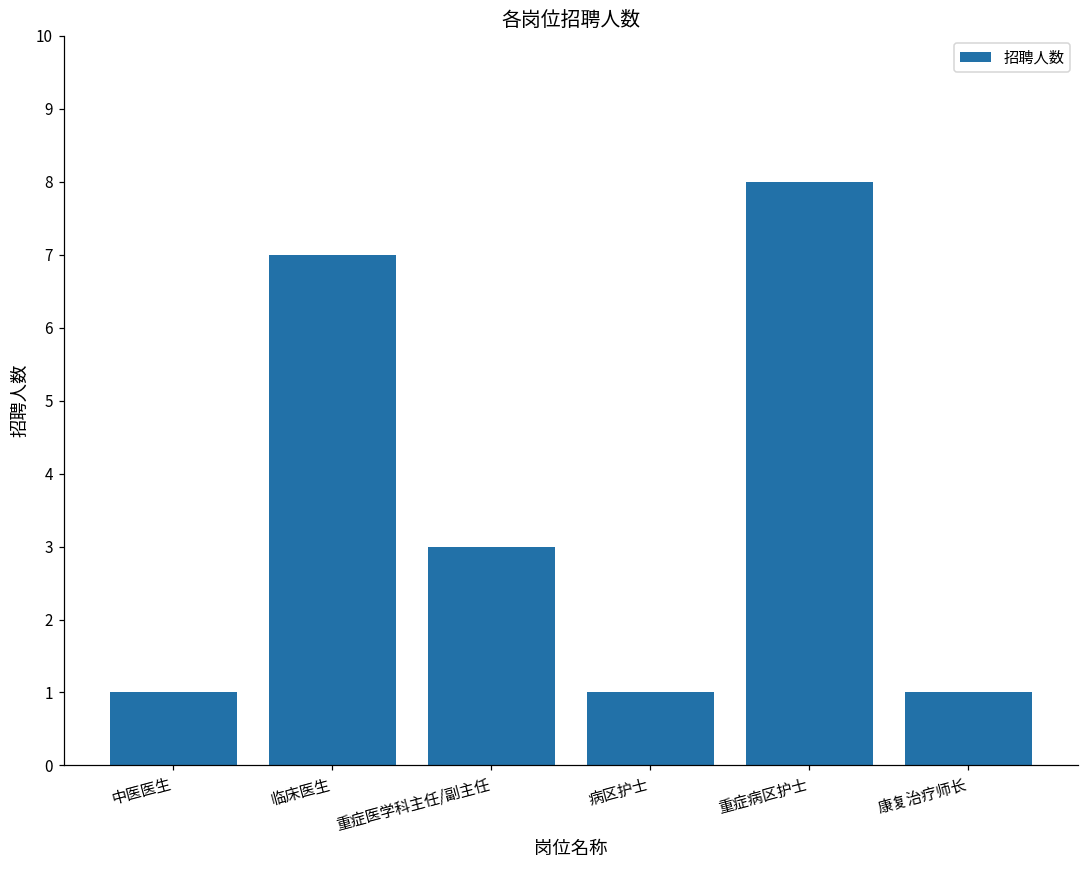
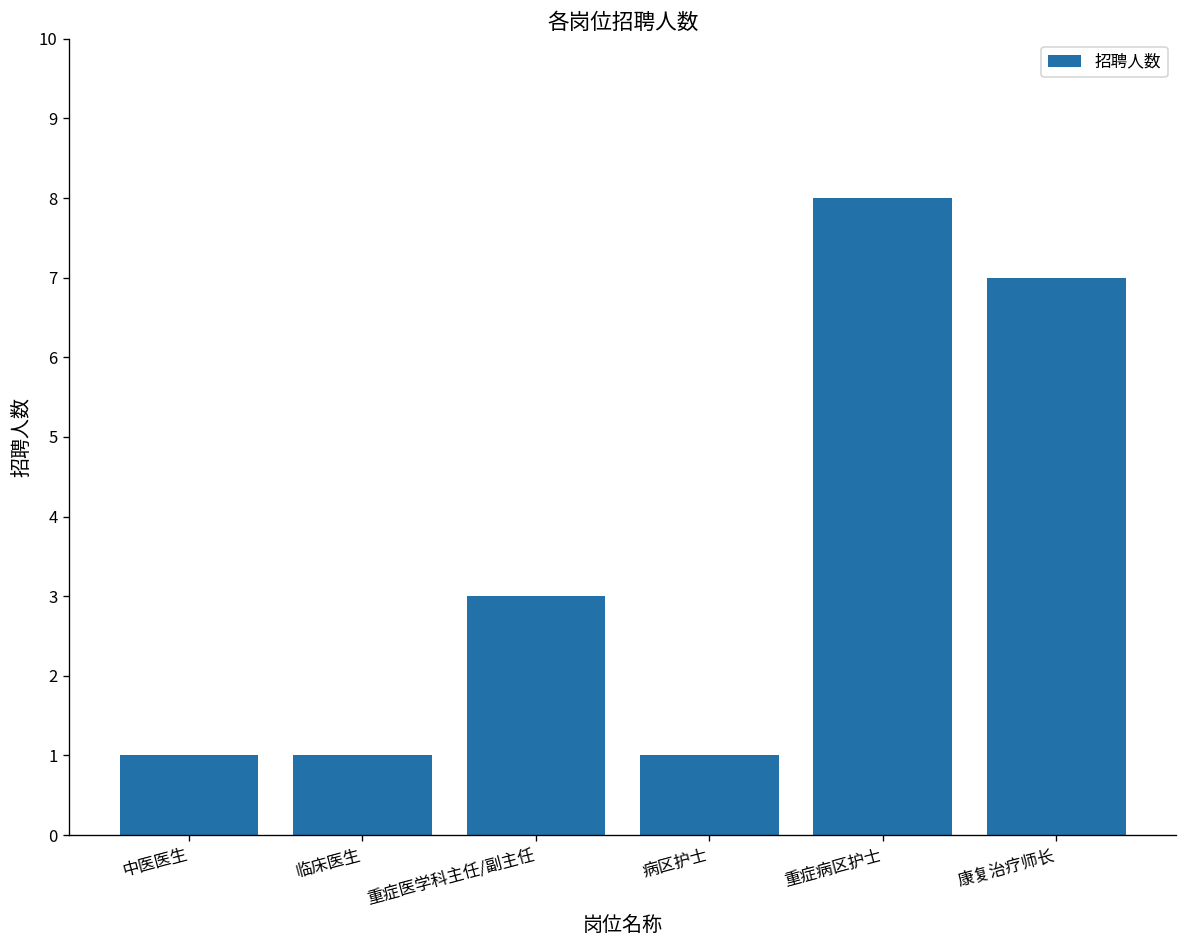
  {
    "中医医生": 1,
-   "临床医生": 7,
+   "临床医生": 1,
    "重症医学科主任/副主任": 3,
    "病区护士": 1,
    "重症病区护士": 8,
-   "康复治疗师长": 1
+   "康复治疗师长": 7
  }
